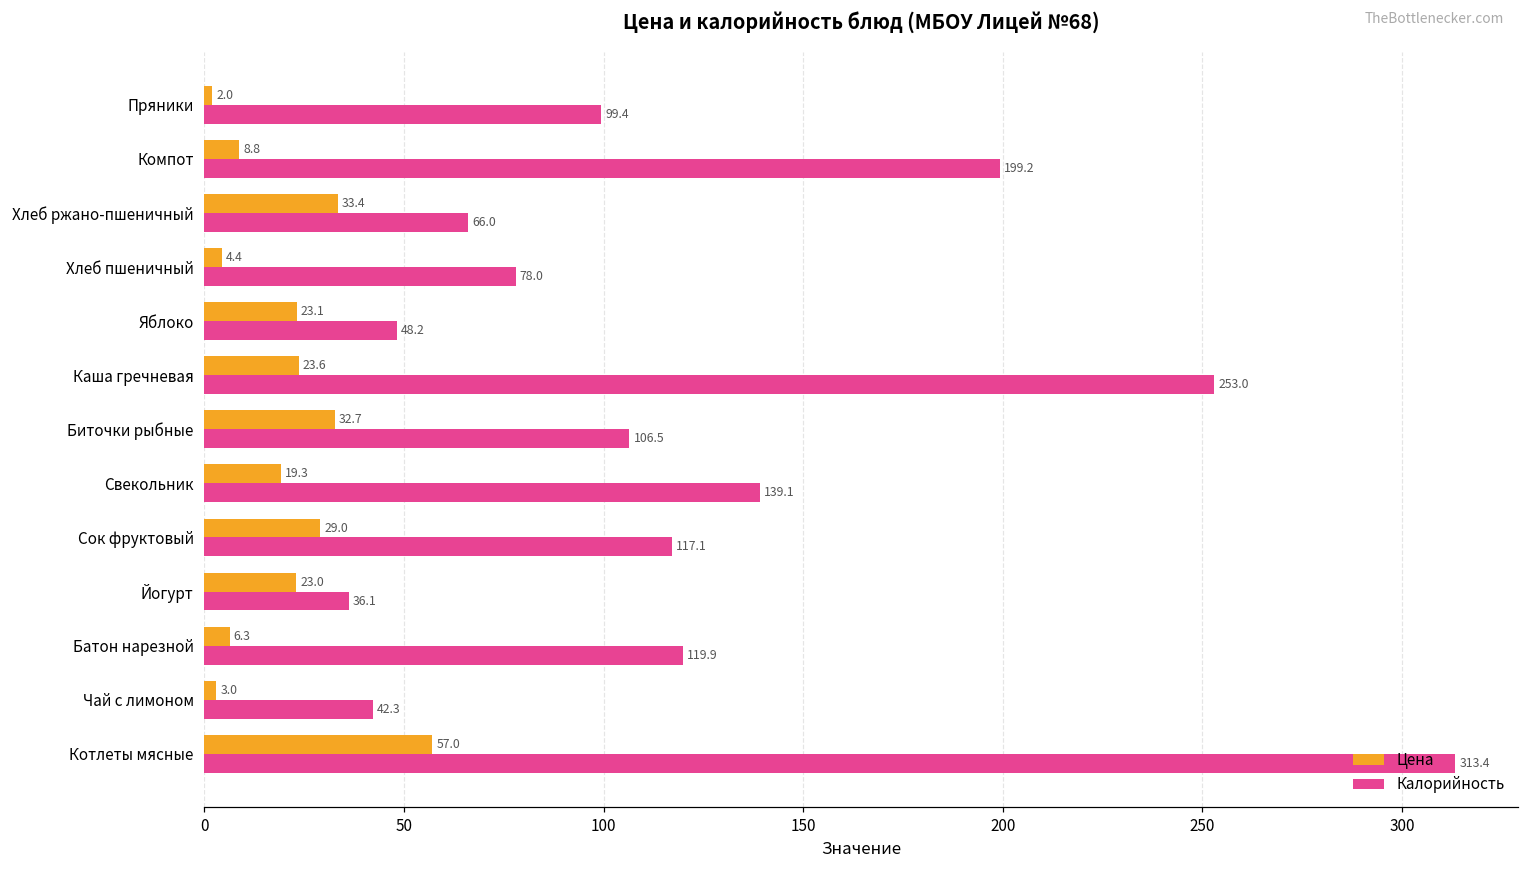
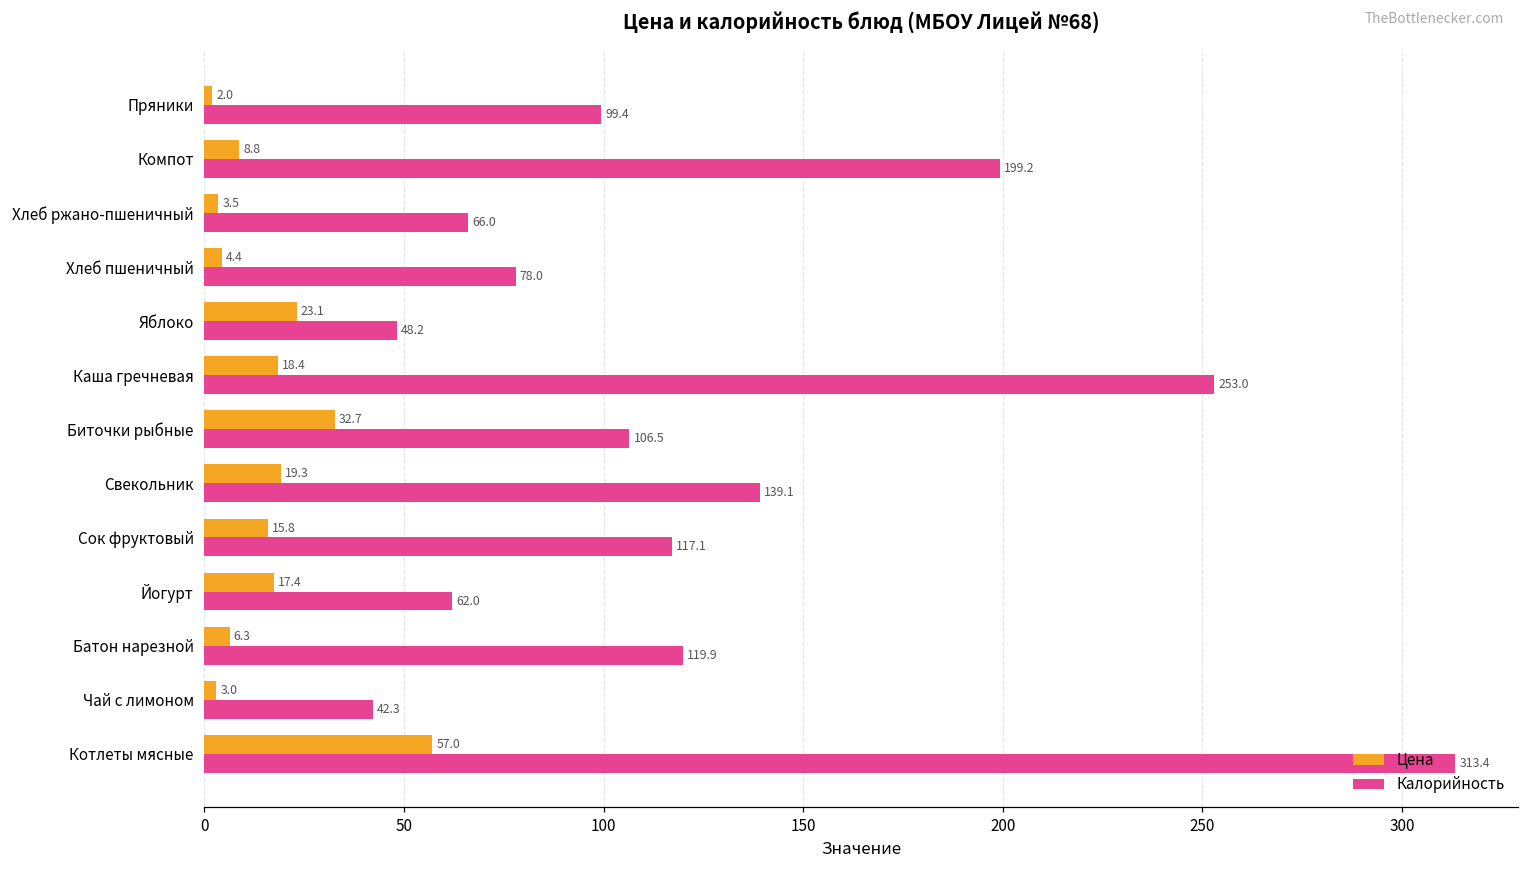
  {
    "Цена": {
      "Пряники": 2.0,
      "Компот": 8.8,
-     "Хлеб ржано-пшеничный": 33.4,
+     "Хлеб ржано-пшеничный": 3.5,
      "Хлеб пшеничный": 4.4,
      "Яблоко": 23.1,
-     "Каша гречневая": 23.6,
+     "Каша гречневая": 18.4,
      "Биточки рыбные": 32.7,
      "Свекольник": 19.3,
-     "Сок фруктовый": 29.0,
-     "Йогурт": 23.0,
+     "Сок фруктовый": 15.8,
+     "Йогурт": 17.4,
      "Батон нарезной": 6.3,
      "Чай с лимоном": 3.0,
      "Котлеты мясные": 57.0
    },
    "Калорийность": {
      "Пряники": 99.4,
      "Компот": 199.2,
      "Хлеб ржано-пшеничный": 66.0,
      "Хлеб пшеничный": 78.0,
      "Яблоко": 48.2,
      "Каша гречневая": 253.0,
      "Биточки рыбные": 106.5,
      "Свекольник": 139.1,
      "Сок фруктовый": 117.1,
-     "Йогурт": 36.1,
+     "Йогурт": 62.0,
      "Батон нарезной": 119.9,
      "Чай с лимоном": 42.3,
      "Котлеты мясные": 313.4
    }
  }
